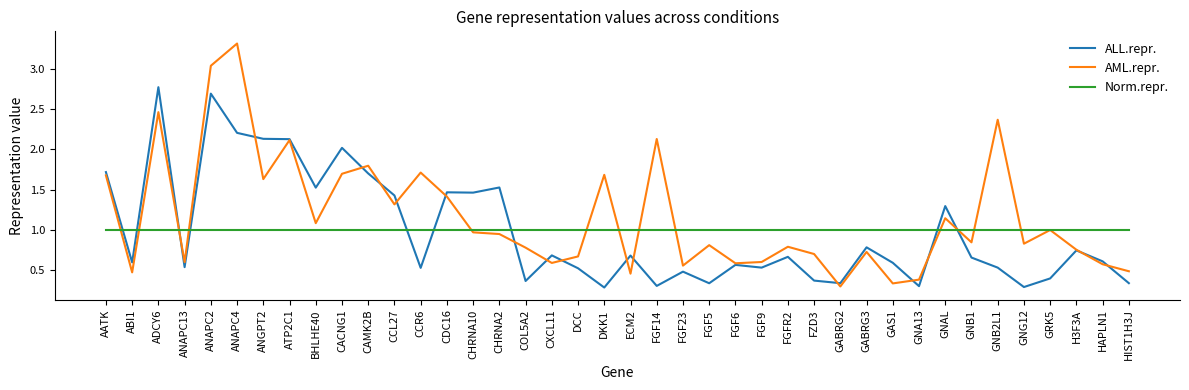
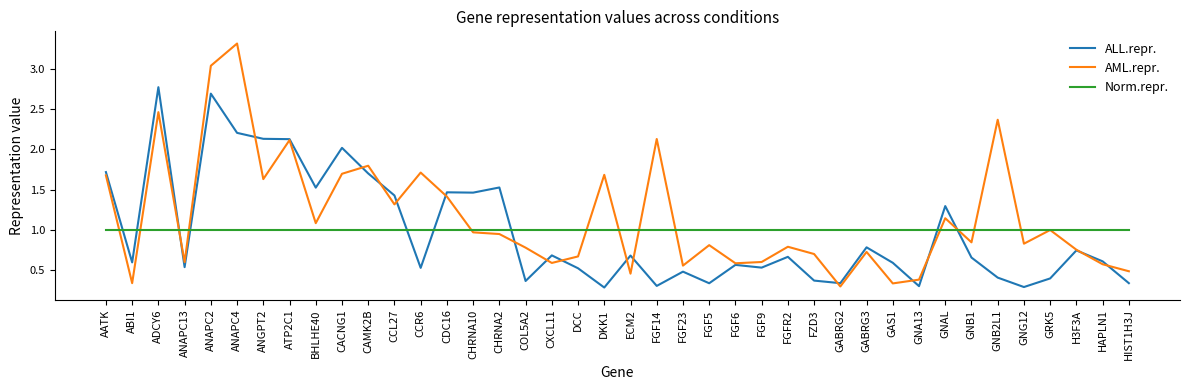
  {
    "ALL.repr.": {
      "AATK": 1.7,
      "ABI1": 0.6,
      "ADCY6": 2.8,
      "ANAPC13": 0.5,
      "ANAPC2": 2.7,
      "ANAPC4": 2.2,
      "ANGPT2": 2.1,
      "BHLHE40": 1.5,
      "CACNG1": 2.0,
      "CAMK2B": 1.7,
      "CCL27": 1.4,
      "CCR6": 0.5,
      "CDC16": 1.5,
      "CHRNA10": 1.5,
      "CHRNA2": 1.5,
      "COL5A2": 0.4,
      "CXCL11": 0.7,
      "DCC": 0.5,
      "DKK1": 0.3,
      "ECM2": 0.7,
      "FGF14": 0.3,
      "FGF23": 0.5,
      "FGF5": 0.3,
      "FGF9": 0.5,
      "FGFR2": 0.7,
      "FZD3": 0.4,
      "GABRG2": 0.3,
      "GABRG3": 0.8,
      "GAS1": 0.6,
      "GNA13": 0.3,
      "GNAL": 1.3,
      "GNB1": 0.7,
-     "GNB2L1": 0.5,
+     "GNB2L1": 0.4,
      "GNG12": 0.3,
      "GRK5": 0.4,
      "HAPLN1": 0.6,
      "HIST1H3J": 0.3
    },
    "AML.repr.": {
      "AATK": 1.7,
-     "ABI1": 0.5,
+     "ABI1": 0.3,
      "ADCY6": 2.5,
      "ANAPC13": 0.6,
      "ANAPC2": 3.0,
      "ANAPC4": 3.3,
      "ANGPT2": 1.6,
      "BHLHE40": 1.1,
      "CACNG1": 1.7,
      "CAMK2B": 1.8,
      "CCL27": 1.3,
      "CCR6": 1.7,
      "CDC16": 1.4,
      "CHRNA2": 1.0,
      "COL5A2": 0.8,
      "CXCL11": 0.6,
      "DCC": 0.7,
      "DKK1": 1.7,
      "ECM2": 0.5,
      "FGF14": 2.1,
      "FGF23": 0.6,
      "FGF5": 0.8,
      "FGF9": 0.6,
      "FGFR2": 0.8,
      "FZD3": 0.7,
      "GABRG2": 0.3,
      "GABRG3": 0.7,
      "GAS1": 0.3,
      "GNA13": 0.4,
      "GNAL": 1.1,
      "GNB1": 0.8,
      "GNB2L1": 2.4,
      "GNG12": 0.8,
      "HAPLN1": 0.6,
      "HIST1H3J": 0.5
    },
    "Norm.repr.": {
      "AATK": 1.0,
      "ABI1": 1.0,
      "ADCY6": 1.0,
      "ANAPC13": 1.0,
      "ANAPC2": 1.0,
      "ANAPC4": 1.0,
      "ANGPT2": 1.0,
      "ATP2C1": 1.0,
      "BHLHE40": 1.0,
      "CACNG1": 1.0,
      "CAMK2B": 1.0,
      "CCL27": 1.0,
      "CCR6": 1.0,
      "CDC16": 1.0,
      "CHRNA2": 1.0,
      "COL5A2": 1.0,
      "CXCL11": 1.0,
      "DCC": 1.0,
      "DKK1": 1.0,
      "ECM2": 1.0,
      "FGF14": 1.0,
      "FGF23": 1.0,
      "FGF5": 1.0,
      "FGF6": 1.0,
      "FGF9": 1.0,
      "FGFR2": 1.0,
      "FZD3": 1.0,
      "GABRG2": 1.0,
      "GABRG3": 1.0,
      "GAS1": 1.0,
      "GNA13": 1.0,
      "GNAL": 1.0,
      "GNB1": 1.0,
      "GNB2L1": 1.0,
      "GNG12": 1.0,
      "H3F3A": 1.0,
      "HAPLN1": 1.0,
      "HIST1H3J": 1.0
    }
  }
